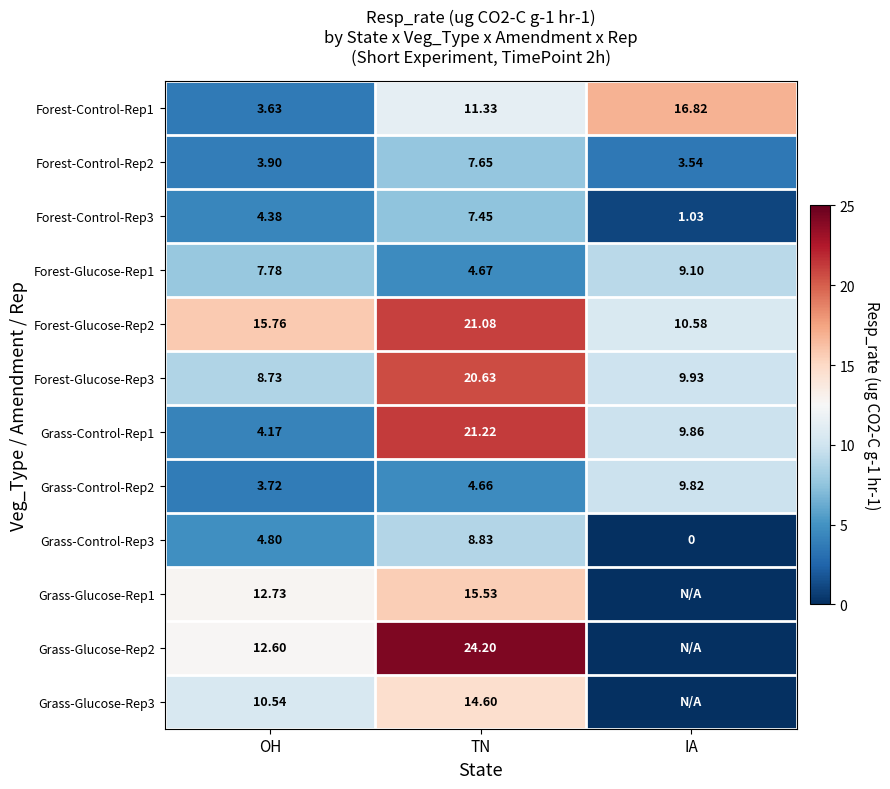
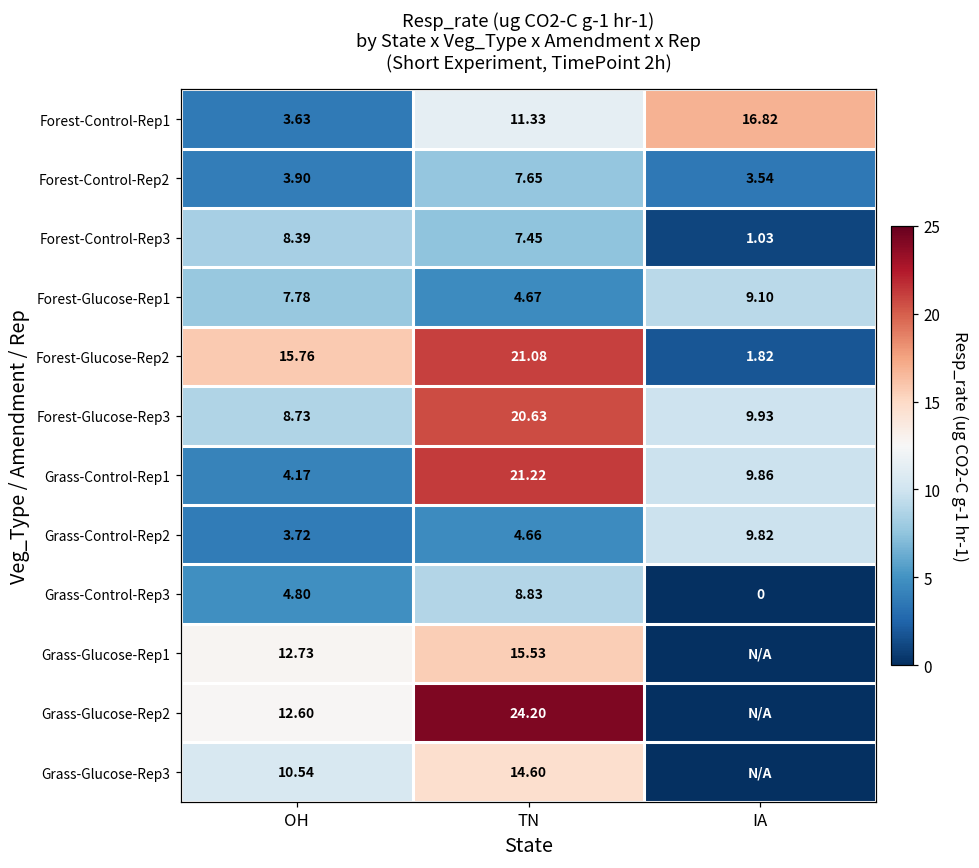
  {
    "Forest-Control-Rep1": {
      "OH": 3.63,
      "TN": 11.33,
      "IA": 16.82
    },
    "Forest-Control-Rep2": {
      "OH": 3.90,
      "TN": 7.65,
      "IA": 3.54
    },
    "Forest-Control-Rep3": {
-     "OH": 4.38,
+     "OH": 8.39,
      "TN": 7.45,
      "IA": 1.03
    },
    "Forest-Glucose-Rep1": {
      "OH": 7.78,
      "TN": 4.67,
      "IA": 9.10
    },
    "Forest-Glucose-Rep2": {
      "OH": 15.76,
      "TN": 21.08,
-     "IA": 10.58
+     "IA": 1.82
    },
    "Forest-Glucose-Rep3": {
      "OH": 8.73,
      "TN": 20.63,
      "IA": 9.93
    },
    "Grass-Control-Rep1": {
      "OH": 4.17,
      "TN": 21.22,
      "IA": 9.86
    },
    "Grass-Control-Rep2": {
      "OH": 3.72,
      "TN": 4.66,
      "IA": 9.82
    },
    "Grass-Control-Rep3": {
      "OH": 4.80,
      "TN": 8.83,
      "IA": 0
    },
    "Grass-Glucose-Rep1": {
      "OH": 12.73,
      "TN": 15.53
    },
    "Grass-Glucose-Rep2": {
      "OH": 12.60,
      "TN": 24.20
    },
    "Grass-Glucose-Rep3": {
      "OH": 10.54,
      "TN": 14.60
    }
  }
